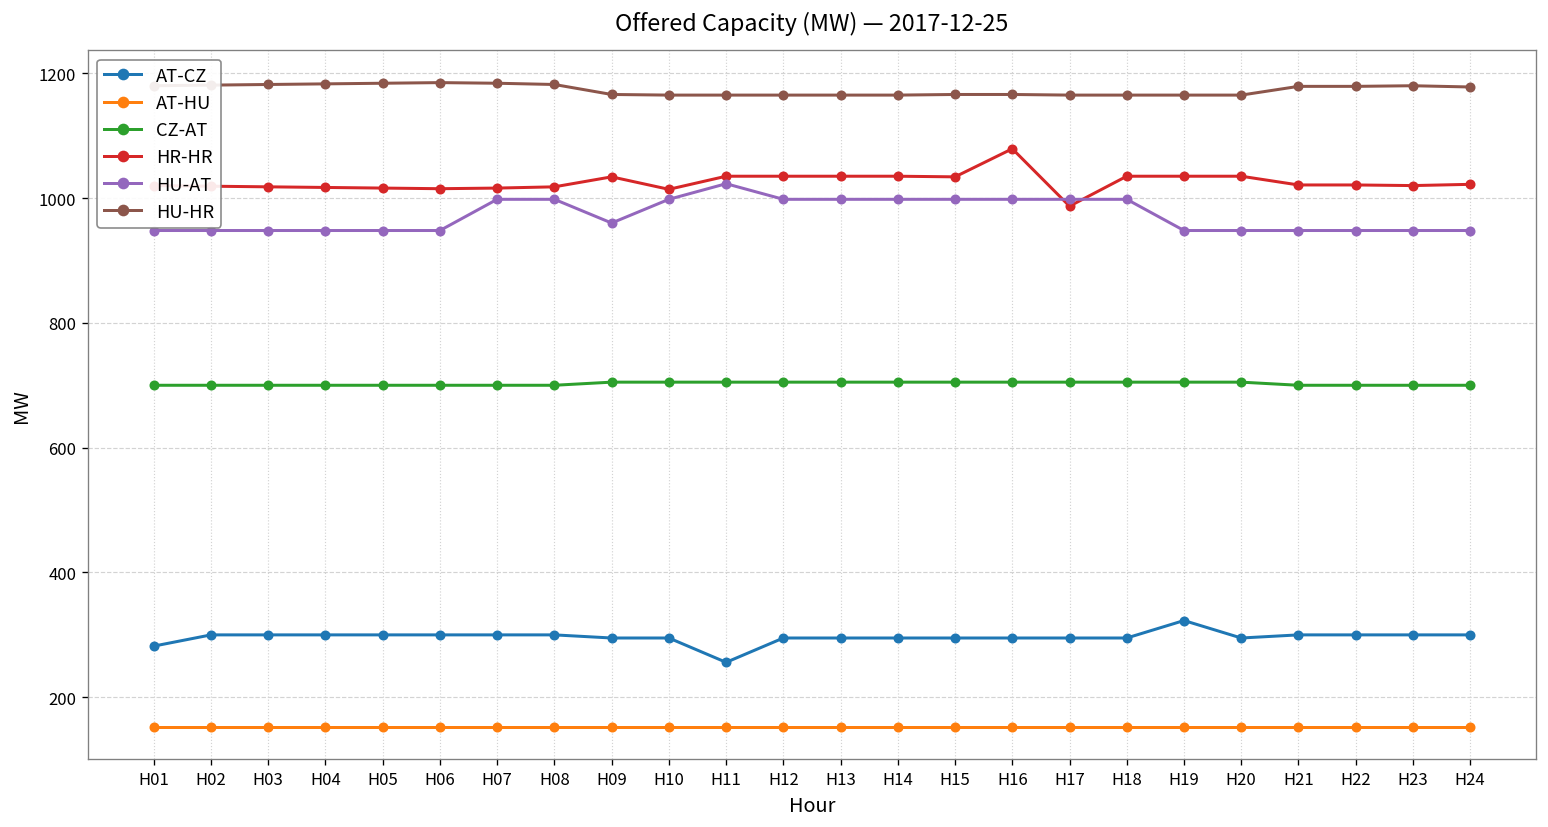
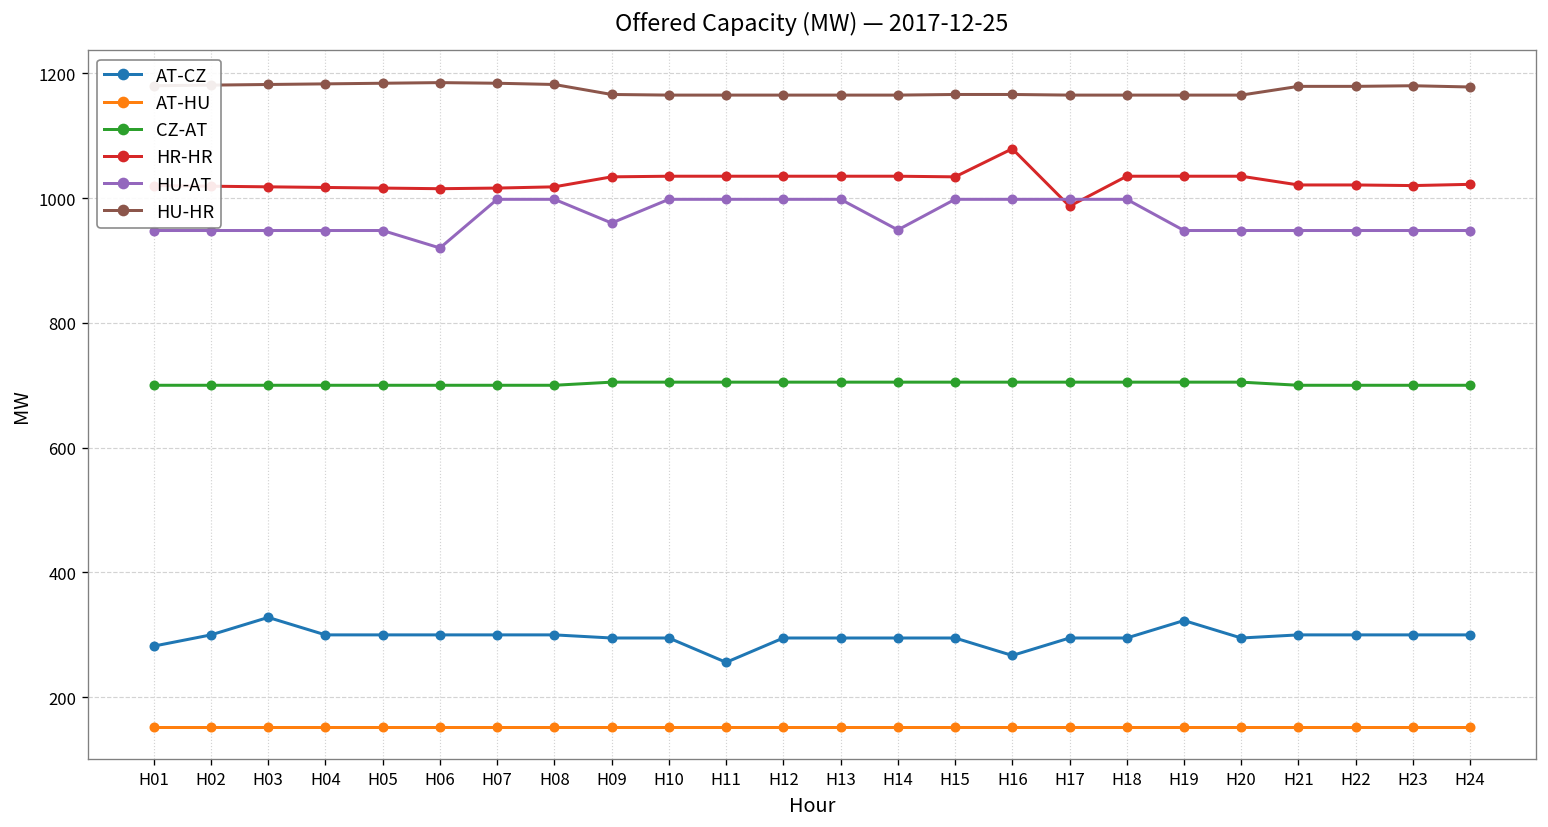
  {
    "AT-CZ": {
      "H01": 280,
      "H02": 300,
-     "H03": 300,
+     "H03": 330,
      "H04": 300,
      "H05": 300,
      "H06": 300,
      "H07": 300,
      "H08": 300,
      "H09": 300,
      "H10": 300,
      "H11": 260,
      "H12": 300,
      "H13": 300,
      "H14": 300,
      "H15": 300,
-     "H16": 300,
+     "H16": 270,
      "H17": 300,
      "H18": 300,
      "H19": 320,
      "H20": 300,
      "H21": 300,
      "H22": 300,
      "H23": 300,
      "H24": 300
    },
    "AT-HU": {
      "H01": 150,
      "H02": 150,
      "H03": 150,
      "H04": 150,
      "H05": 150,
      "H06": 150,
      "H07": 150,
      "H08": 150,
      "H09": 150,
      "H10": 150,
      "H11": 150,
      "H12": 150,
      "H13": 150,
      "H14": 150,
      "H15": 150,
      "H16": 150,
      "H17": 150,
      "H18": 150,
      "H19": 150,
      "H20": 150,
      "H21": 150,
      "H22": 150,
      "H23": 150,
      "H24": 150
    },
    "CZ-AT": {
      "H01": 700,
      "H02": 700,
      "H03": 700,
      "H04": 700,
      "H05": 700,
      "H06": 700,
      "H07": 700,
      "H08": 700,
      "H09": 710,
      "H10": 710,
      "H11": 710,
      "H12": 710,
      "H13": 710,
      "H14": 710,
      "H15": 710,
      "H16": 710,
      "H17": 710,
      "H18": 710,
      "H19": 710,
      "H20": 710,
      "H21": 700,
      "H22": 700,
      "H23": 700,
      "H24": 700
    },
    "HR-HR": {
      "H03": 1020,
      "H04": 1020,
      "H05": 1020,
      "H06": 1020,
      "H07": 1020,
      "H08": 1020,
      "H09": 1030,
-     "H10": 1010,
+     "H10": 1040,
      "H11": 1040,
      "H12": 1040,
      "H13": 1040,
      "H14": 1040,
      "H15": 1030,
      "H16": 1080,
      "H17": 990,
      "H18": 1040,
      "H19": 1040,
      "H20": 1040,
      "H21": 1020,
      "H22": 1020,
      "H23": 1020,
      "H24": 1020
    },
    "HU-AT": {
      "H03": 950,
      "H04": 950,
      "H05": 950,
-     "H06": 950,
+     "H06": 920,
      "H07": 1000,
      "H08": 1000,
      "H09": 960,
      "H10": 1000,
-     "H11": 1020,
+     "H11": 1000,
      "H12": 1000,
      "H13": 1000,
-     "H14": 1000,
+     "H14": 950,
      "H15": 1000,
      "H16": 1000,
      "H17": 1000,
      "H18": 1000,
      "H19": 950,
      "H20": 950,
      "H21": 950,
      "H22": 950,
      "H23": 950,
      "H24": 950
    },
    "HU-HR": {
      "H03": 1180,
      "H04": 1180,
      "H05": 1180,
      "H06": 1190,
      "H07": 1180,
      "H08": 1180,
      "H09": 1170,
      "H10": 1170,
      "H11": 1170,
      "H12": 1170,
      "H13": 1170,
      "H14": 1170,
      "H15": 1170,
      "H16": 1170,
      "H17": 1170,
      "H18": 1170,
      "H19": 1170,
      "H20": 1170,
      "H21": 1180,
      "H22": 1180,
      "H23": 1180,
      "H24": 1180
    }
  }
